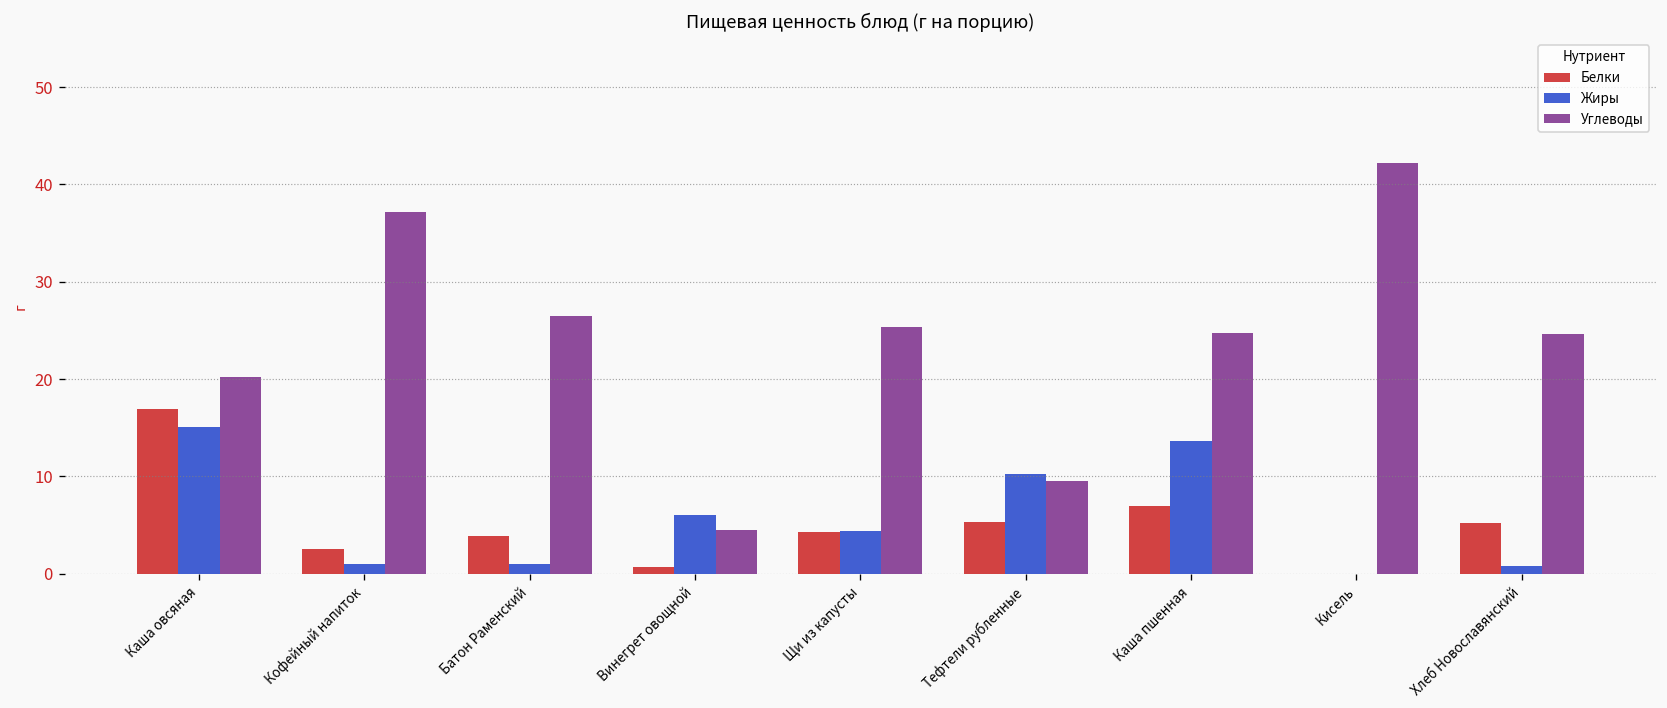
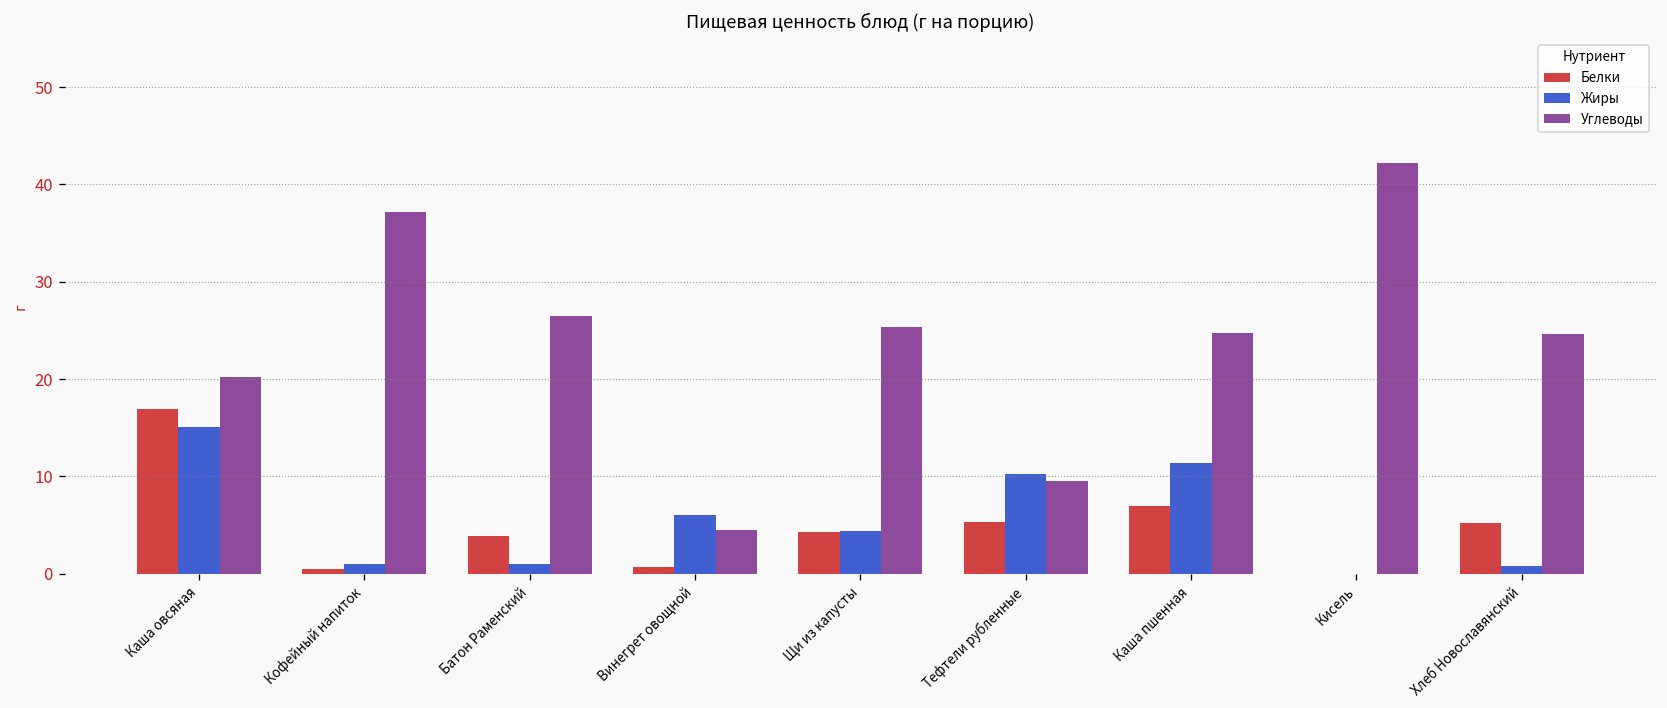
  {
    "Белки": {
      "Каша овсяная": 17,
-     "Кофейный напиток": 3,
+     "Кофейный напиток": 1,
      "Батон Раменский": 4,
      "Винегрет овощной": 1,
      "Щи из капусты": 4,
      "Тефтели рубленные": 5,
      "Каша пшенная": 7,
      "Кисель": 0,
      "Хлеб Новославянский": 5
    },
    "Жиры": {
      "Каша овсяная": 15,
      "Кофейный напиток": 1,
      "Батон Раменский": 1,
      "Винегрет овощной": 6,
      "Щи из капусты": 4,
      "Тефтели рубленные": 10,
-     "Каша пшенная": 14,
+     "Каша пшенная": 11,
      "Кисель": 0,
      "Хлеб Новославянский": 1
    },
    "Углеводы": {
      "Каша овсяная": 20,
      "Кофейный напиток": 37,
      "Батон Раменский": 27,
      "Винегрет овощной": 4,
      "Щи из капусты": 25,
      "Тефтели рубленные": 10,
      "Каша пшенная": 25,
      "Кисель": 42,
      "Хлеб Новославянский": 25
    }
  }
